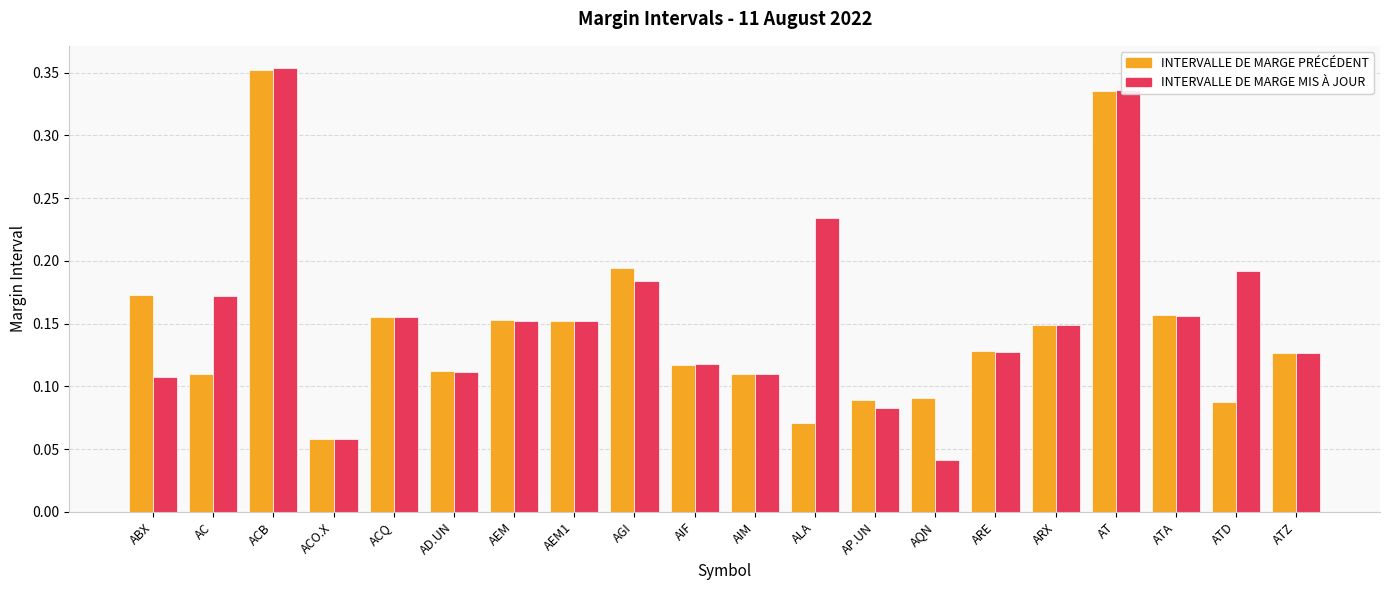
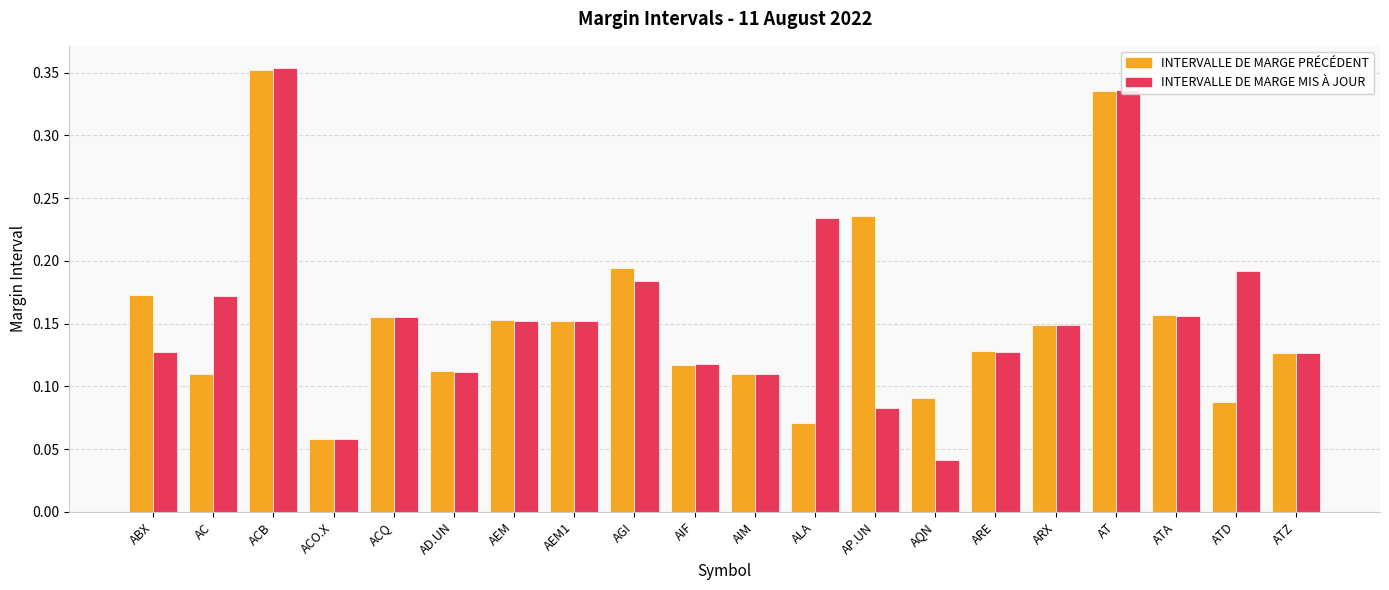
  {
    "INTERVALLE DE MARGE PRÉCÉDENT": {
      "ABX": 0.173,
      "AC": 0.110,
      "ACB": 0.352,
      "ACO.X": 0.058,
      "ACQ": 0.155,
      "AD.UN": 0.112,
      "AEM": 0.153,
      "AEM1": 0.152,
      "AGI": 0.195,
      "AIF": 0.117,
      "AIM": 0.110,
      "ALA": 0.070,
-     "AP.UN": 0.089,
+     "AP.UN": 0.236,
      "AQN": 0.091,
      "ARE": 0.128,
      "ARX": 0.149,
      "AT": 0.336,
      "ATA": 0.156,
      "ATD": 0.088,
      "ATZ": 0.127
    },
    "INTERVALLE DE MARGE MIS À JOUR": {
-     "ABX": 0.108,
+     "ABX": 0.127,
      "AC": 0.172,
      "ACB": 0.354,
      "ACO.X": 0.058,
      "ACQ": 0.155,
      "AD.UN": 0.112,
      "AEM": 0.152,
      "AEM1": 0.152,
      "AGI": 0.184,
      "AIF": 0.118,
      "AIM": 0.110,
      "ALA": 0.234,
      "AP.UN": 0.083,
      "AQN": 0.041,
      "ARE": 0.128,
      "ARX": 0.149,
      "ATA": 0.156,
      "ATD": 0.192,
      "ATZ": 0.126
    }
  }
